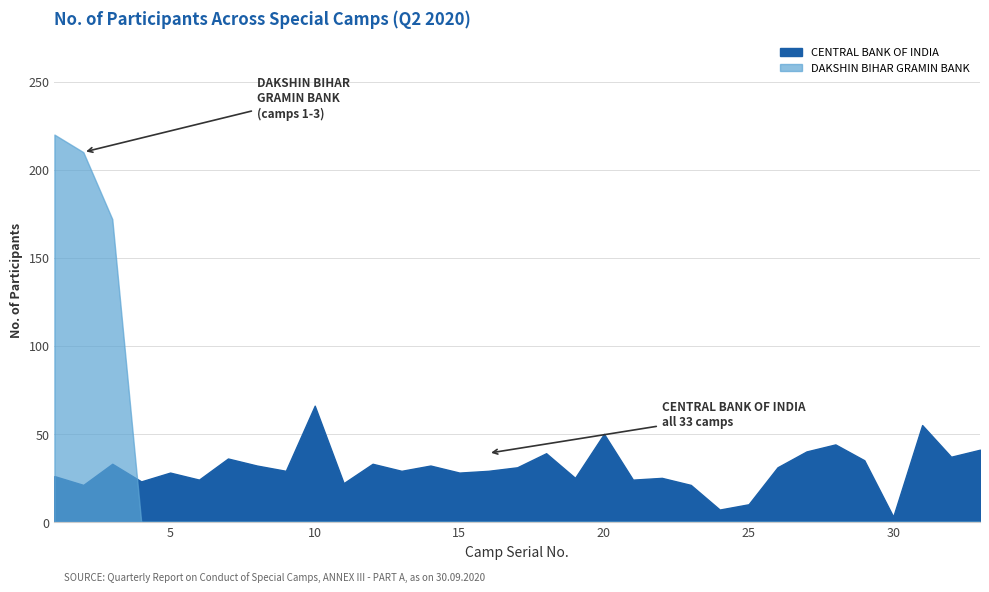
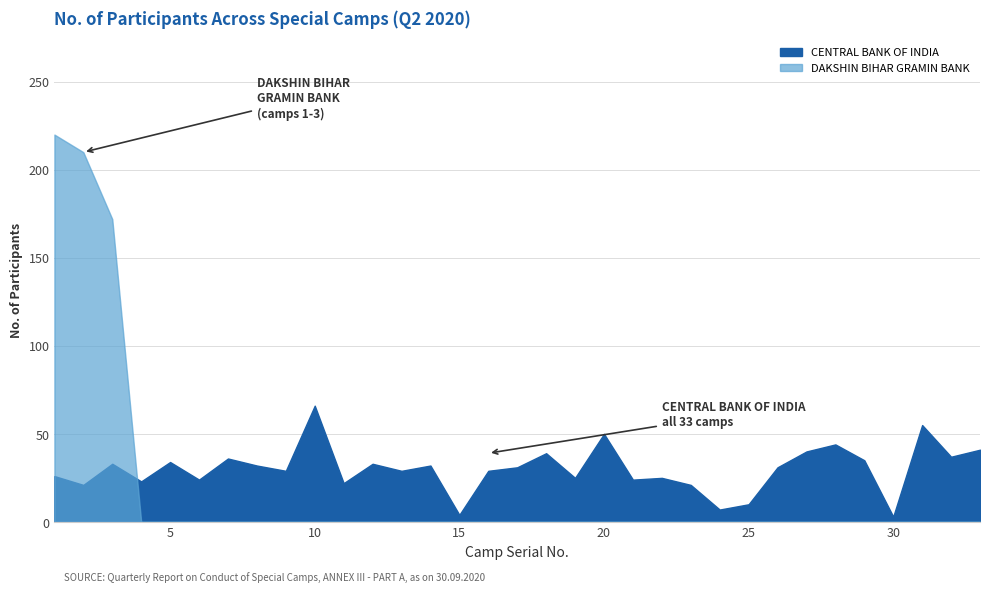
  {
    "CENTRAL BANK OF INDIA": {
-     "5": 28,
+     "5": 34,
      "10": 66,
-     "15": 28,
+     "15": 4,
      "25": 10,
      "30": 3
    },
    "DAKSHIN BIHAR GRAMIN BANK": {
      "5": 0,
      "10": 0,
      "15": 0,
      "20": 0,
      "25": 0,
      "30": 0
    }
  }
